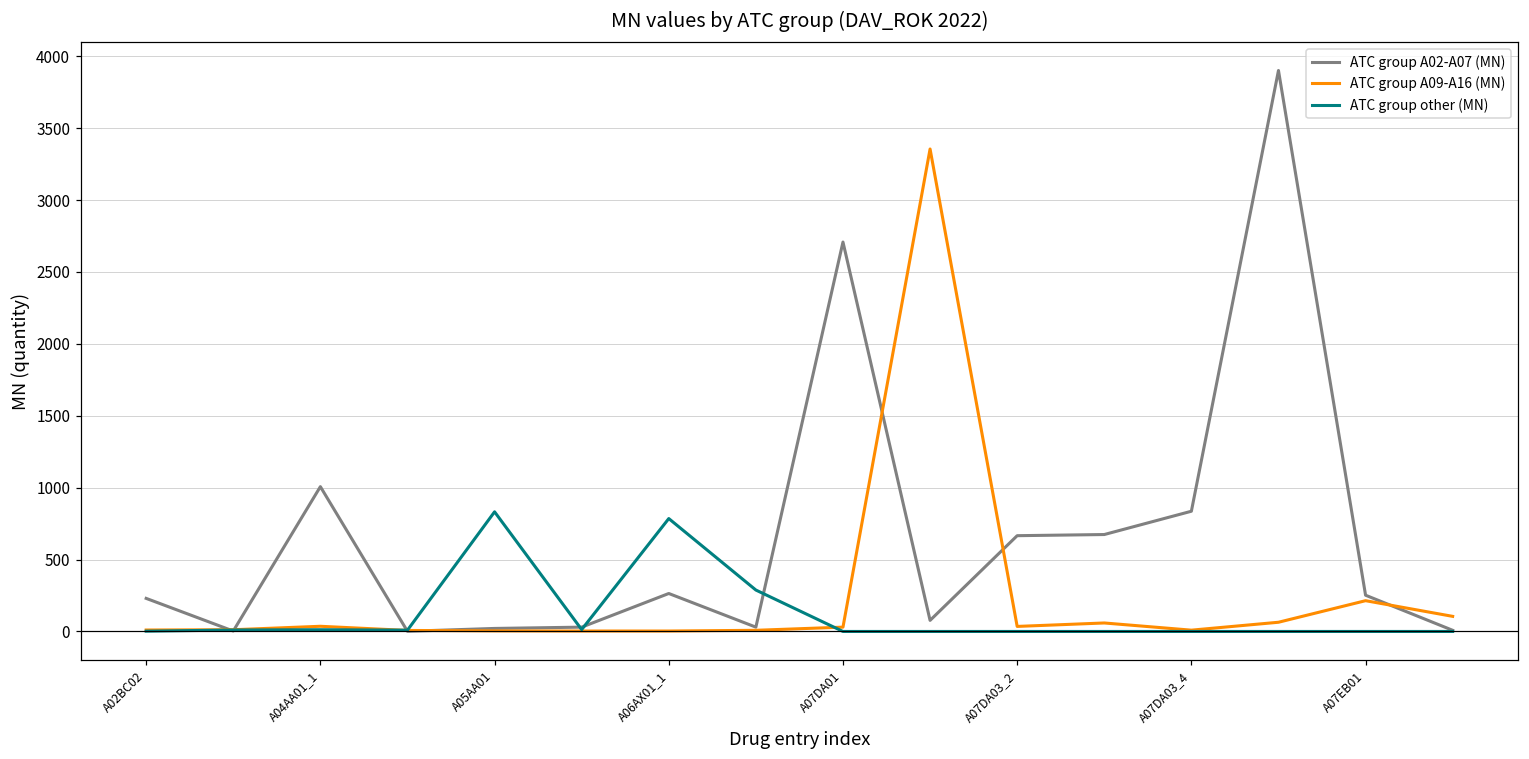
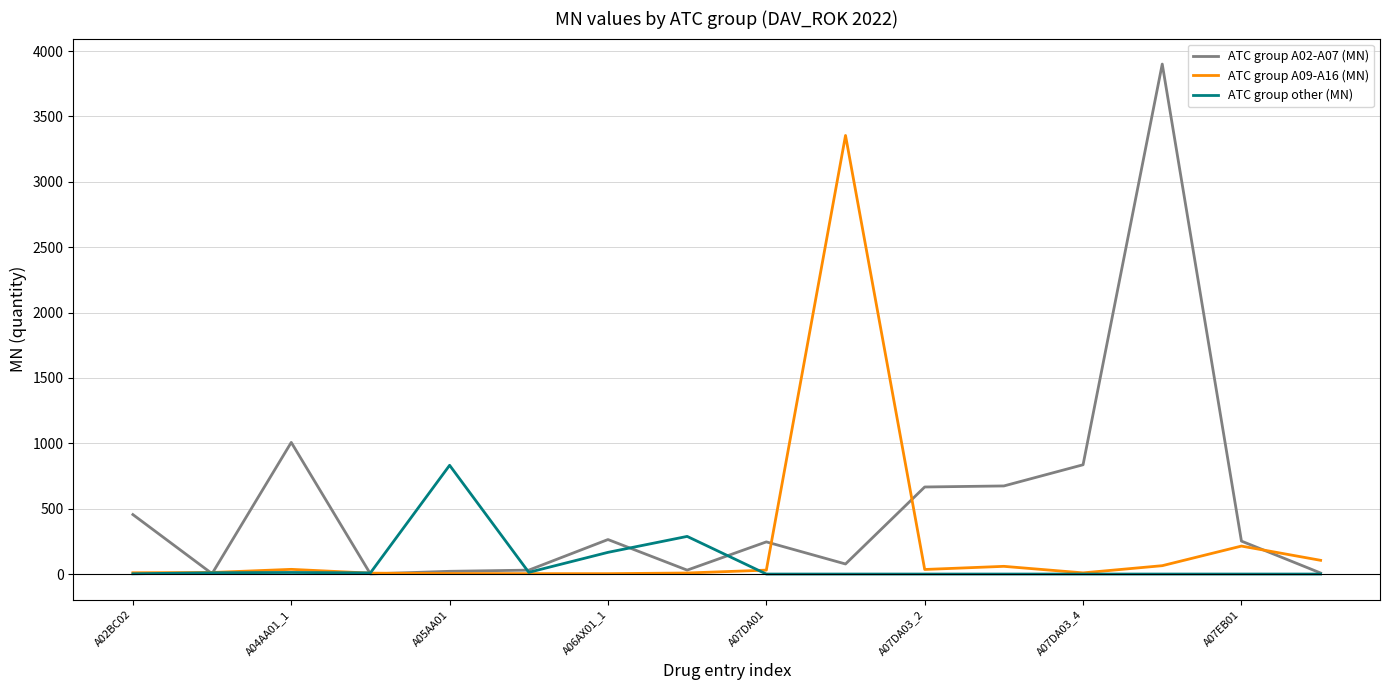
  {
    "ATC group A02-A07 (MN)": {
-     "A02BC02": 230,
+     "A02BC02": 460,
      "A04AA01_1": 1010,
      "A06AX01_1": 260,
-     "A07DA01": 2710,
+     "A07DA01": 250,
      "A07DA03_2": 670,
      "A07DA03_4": 840,
      "A07EB01": 250
    },
    "ATC group A09-A16 (MN)": {
      "A04AA01_1": 40,
      "A06AX01_1": 0,
      "A07DA01": 30,
      "A07DA03_2": 40,
      "A07EB01": 210
    },
    "ATC group other (MN)": {
      "A04AA01_1": 10,
      "A05AA01": 830,
-     "A06AX01_1": 790,
+     "A06AX01_1": 170,
      "A07DA01": 0,
      "A07DA03_2": 0,
      "A07EB01": 0
    }
  }
